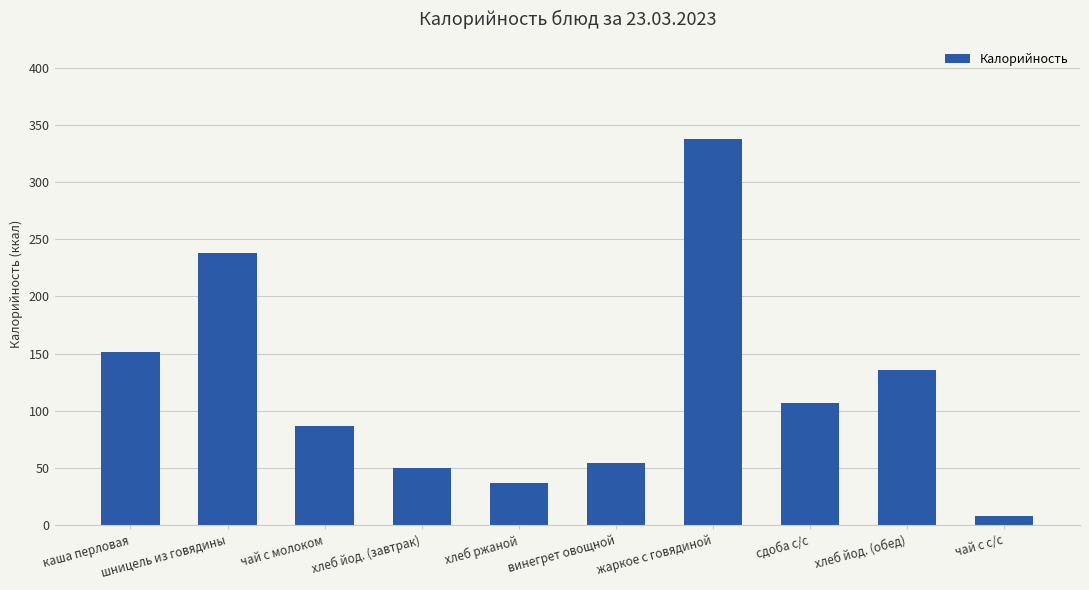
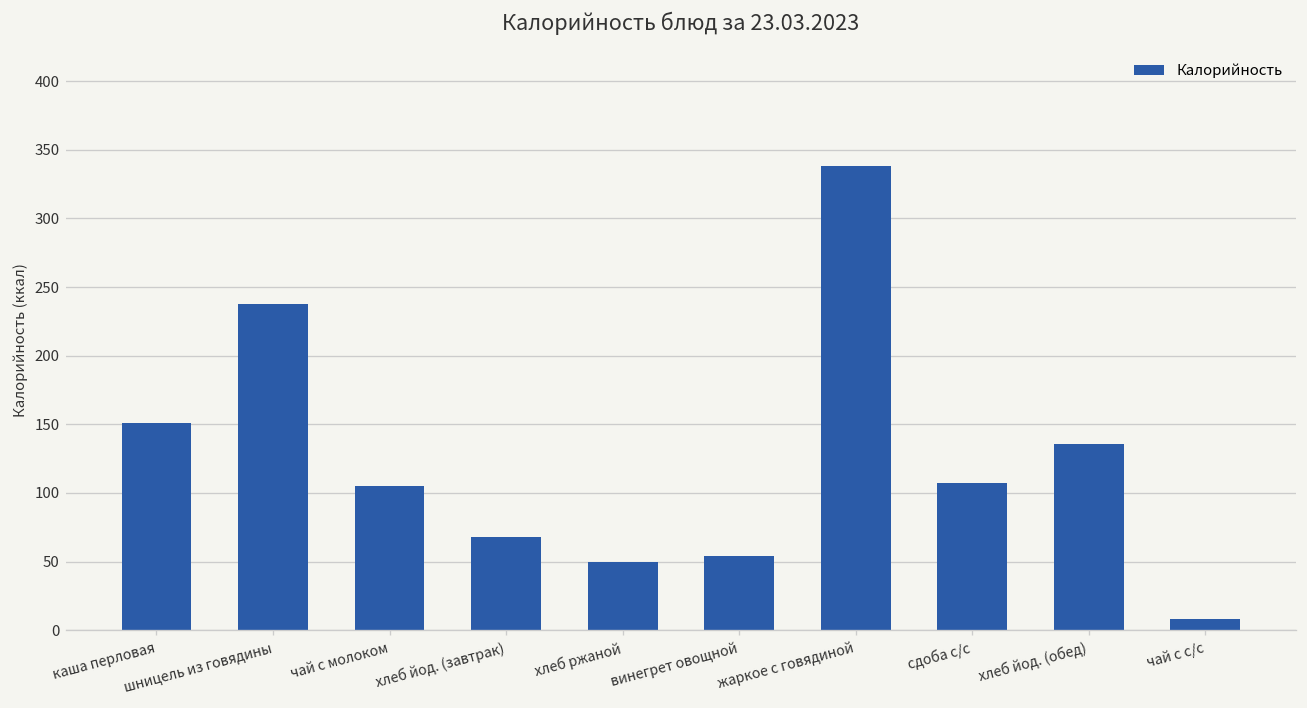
  {
    "каша перловая": 151,
    "шницель из говядины": 238,
-   "чай с молоком": 87,
-   "хлеб йод. (завтрак)": 50,
-   "хлеб ржаной": 37,
+   "чай с молоком": 105,
+   "хлеб йод. (завтрак)": 68,
+   "хлеб ржаной": 50,
    "винегрет овощной": 54,
    "жаркое с говядиной": 338,
    "сдоба с/с": 107,
    "хлеб йод. (обед)": 136,
    "чай с с/с": 8
  }
